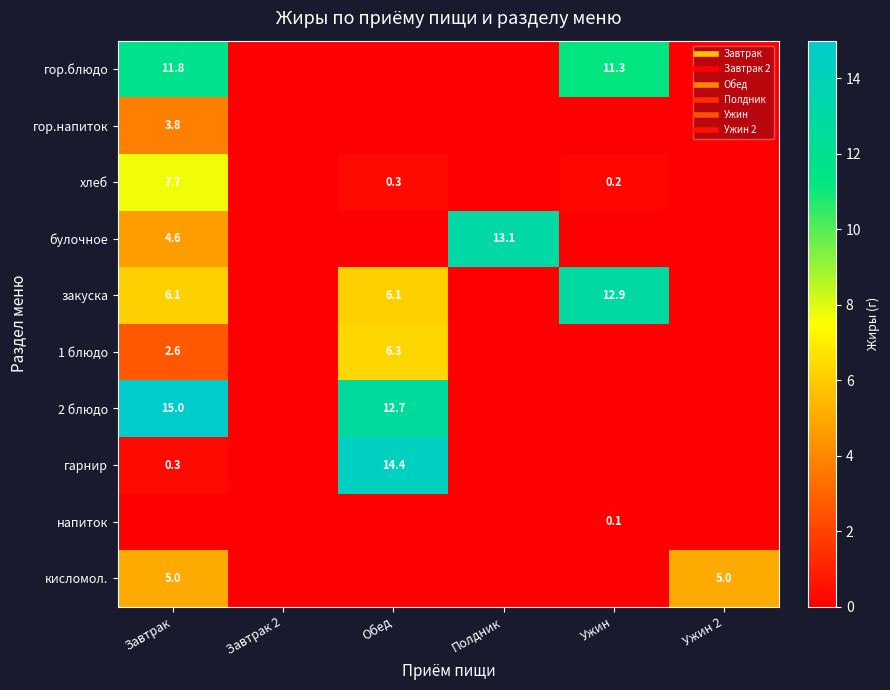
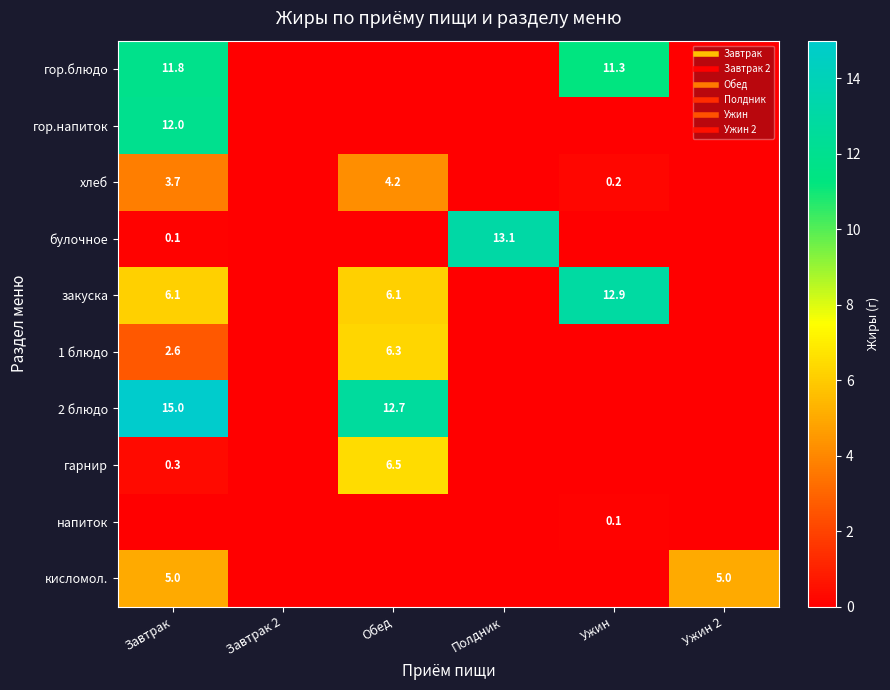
  {
    "гор.блюдо": {
      "Завтрак": 11.8,
      "Ужин": 11.3
    },
    "гор.напиток": {
-     "Завтрак": 3.8
+     "Завтрак": 12.0
    },
    "хлеб": {
-     "Завтрак": 7.7,
-     "Обед": 0.3,
+     "Завтрак": 3.7,
+     "Обед": 4.2,
      "Ужин": 0.2
    },
    "булочное": {
-     "Завтрак": 4.6,
+     "Завтрак": 0.1,
      "Полдник": 13.1
    },
    "закуска": {
      "Завтрак": 6.1,
      "Обед": 6.1,
      "Ужин": 12.9
    },
    "1 блюдо": {
      "Завтрак": 2.6,
      "Обед": 6.3
    },
    "2 блюдо": {
      "Завтрак": 15.0,
      "Обед": 12.7
    },
    "гарнир": {
      "Завтрак": 0.3,
-     "Обед": 14.4
+     "Обед": 6.5
    },
    "напиток": {
      "Ужин": 0.1
    },
    "кисломол.": {
      "Завтрак": 5.0,
      "Ужин 2": 5.0
    }
  }
